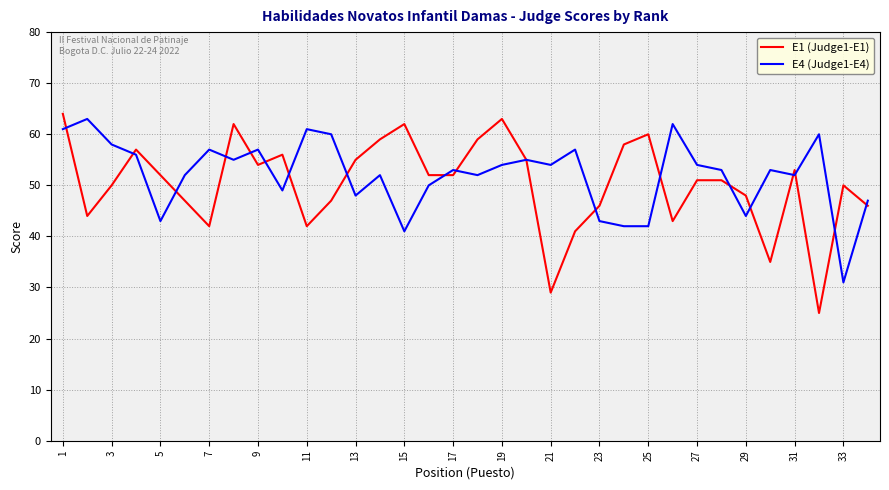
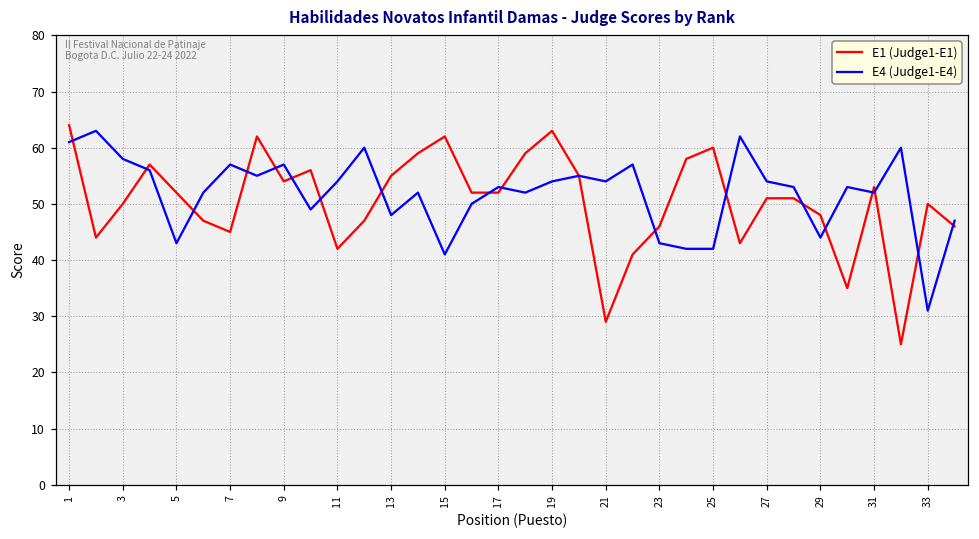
  {
    "E1 (Judge1-E1)": {
      "1": 64,
      "3": 50,
      "5": 52,
-     "7": 42,
+     "7": 45,
      "9": 54,
      "11": 42,
      "13": 55,
      "15": 62,
      "17": 52,
      "19": 63,
      "21": 29,
      "23": 46,
      "25": 60,
      "27": 51,
      "29": 48,
      "31": 53,
      "33": 50
    },
    "E4 (Judge1-E4)": {
      "1": 61,
      "3": 58,
      "5": 43,
      "7": 57,
      "9": 57,
-     "11": 61,
+     "11": 54,
      "13": 48,
      "15": 41,
      "17": 53,
      "19": 54,
      "21": 54,
      "23": 43,
      "25": 42,
      "27": 54,
      "29": 44,
      "31": 52,
      "33": 31
    }
  }
